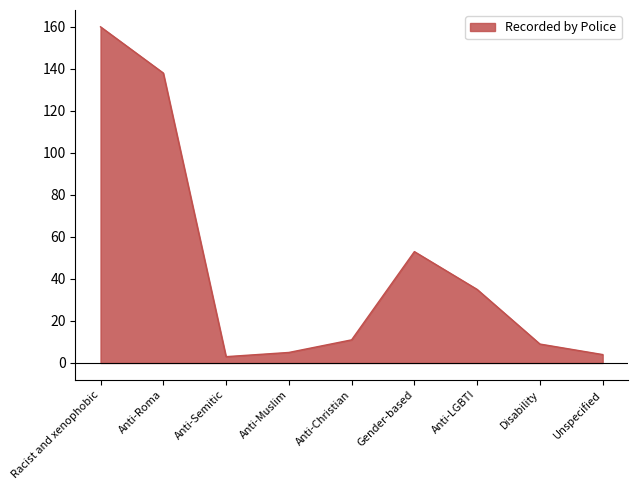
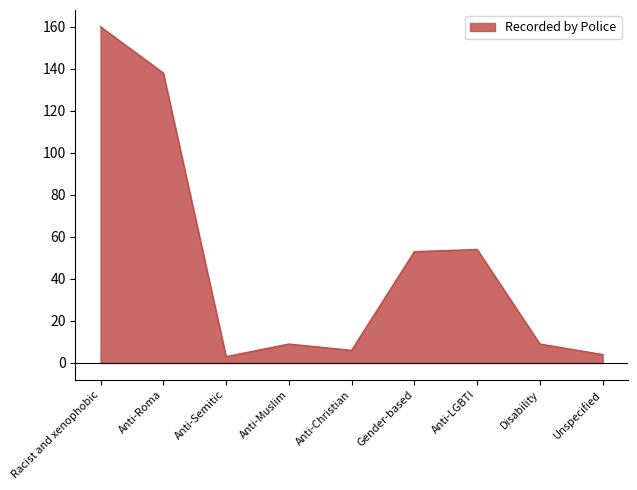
  {
    "Racist and xenophobic": 160,
    "Anti-Roma": 138,
    "Anti-Semitic": 3,
-   "Anti-Muslim": 5,
-   "Anti-Christian": 11,
+   "Anti-Muslim": 9,
+   "Anti-Christian": 6,
    "Gender-based": 53,
-   "Anti-LGBTI": 35,
+   "Anti-LGBTI": 54,
    "Disability": 9,
    "Unspecified": 4
  }
